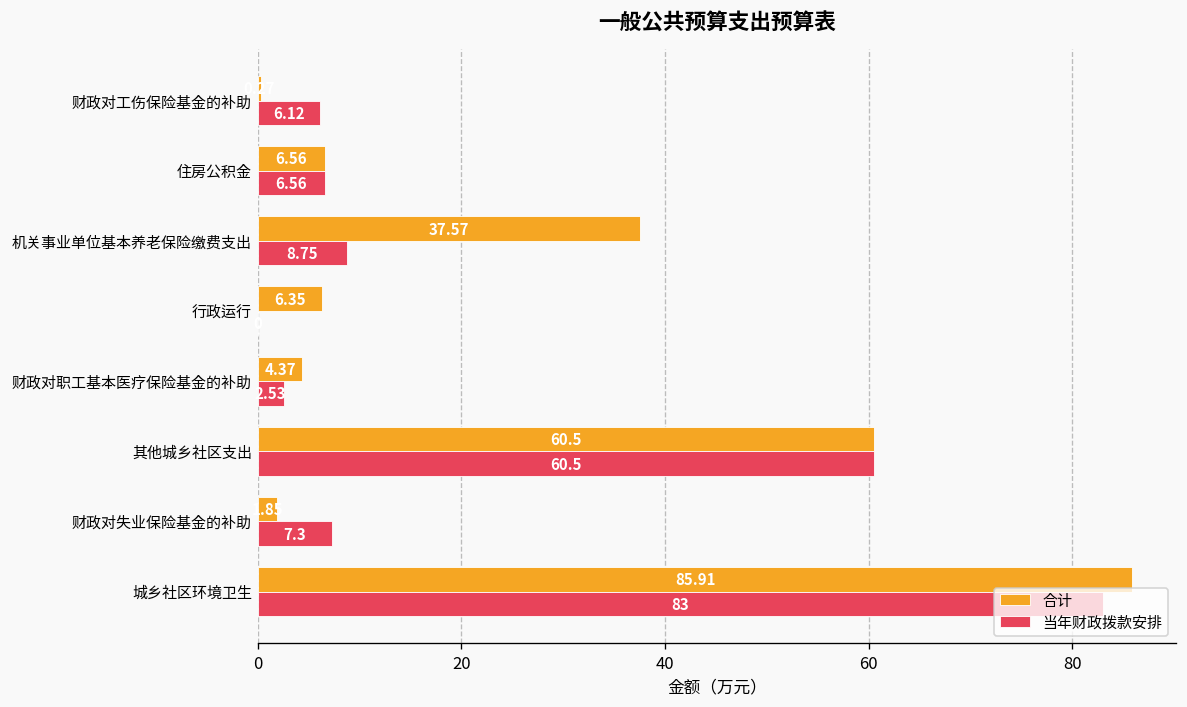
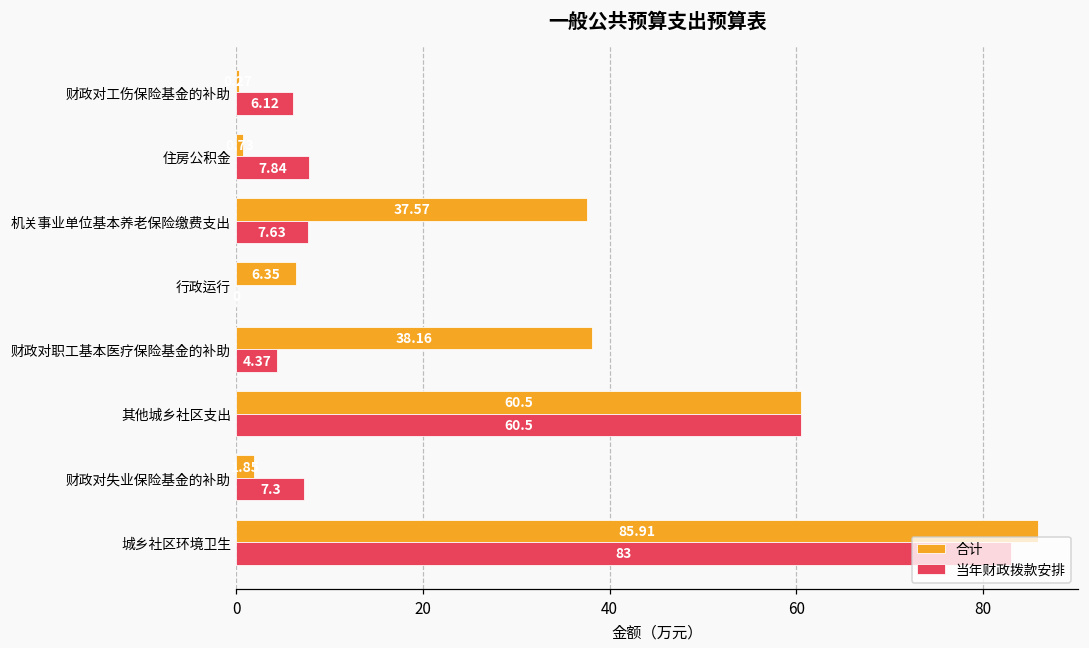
  {
    "合计": {
-     "住房公积金": 7,
+     "住房公积金": 1,
      "机关事业单位基本养老保险缴费支出": 37.57,
      "行政运行": 6.35,
-     "财政对职工基本医疗保险基金的补助": 4.37,
+     "财政对职工基本医疗保险基金的补助": 38.16,
      "其他城乡社区支出": 60.5,
      "财政对失业保险基金的补助": 1.85,
      "城乡社区环境卫生": 85.91
    },
    "当年财政拨款安排": {
      "财政对工伤保险基金的补助": 6.12,
-     "住房公积金": 6.56,
-     "机关事业单位基本养老保险缴费支出": 8.75,
-     "财政对职工基本医疗保险基金的补助": 2.53,
+     "住房公积金": 7.84,
+     "机关事业单位基本养老保险缴费支出": 7.63,
+     "财政对职工基本医疗保险基金的补助": 4.37,
      "其他城乡社区支出": 60.5,
      "财政对失业保险基金的补助": 7.3
    }
  }
